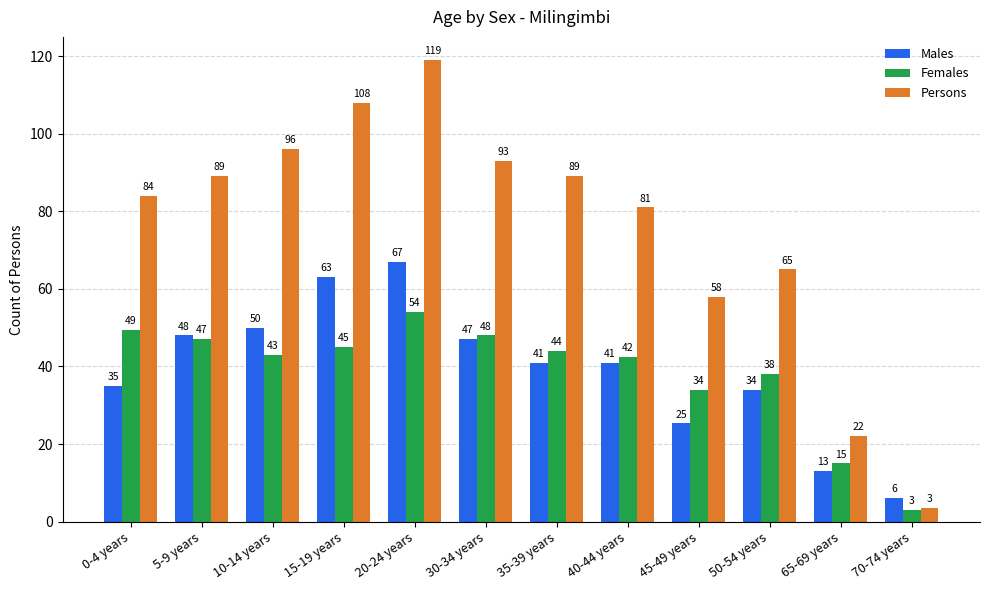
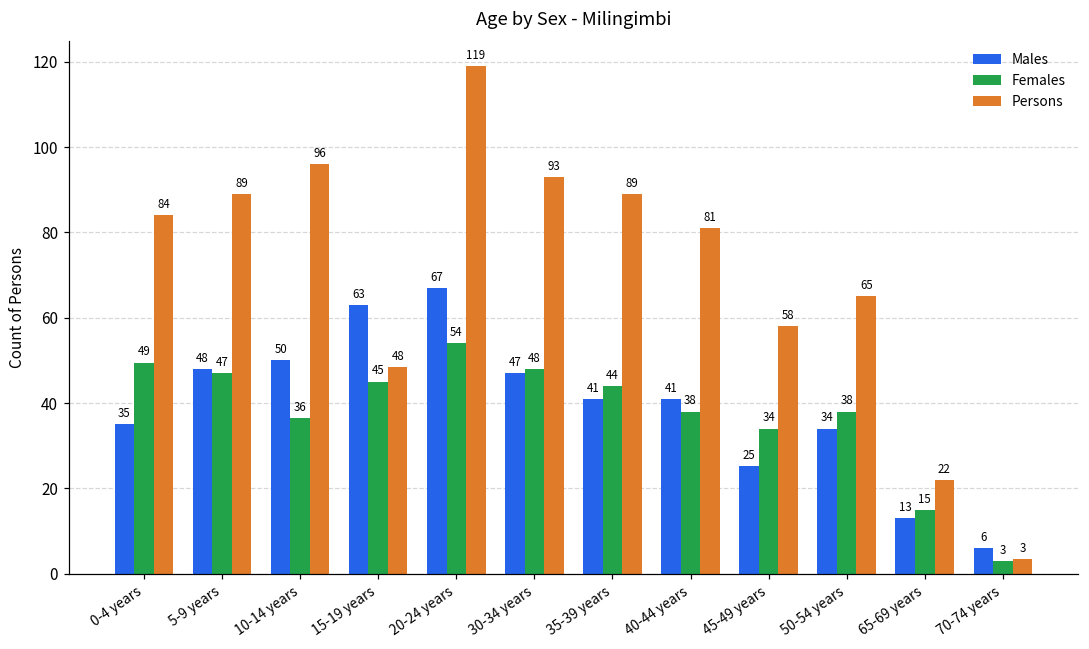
  {
    "Males": {
      "0-4 years": 35,
      "5-9 years": 48,
      "10-14 years": 50,
      "15-19 years": 63,
      "20-24 years": 67,
      "30-34 years": 47,
      "35-39 years": 41,
      "40-44 years": 41,
      "45-49 years": 25,
      "50-54 years": 34,
      "65-69 years": 13,
      "70-74 years": 6
    },
    "Females": {
      "0-4 years": 49,
      "5-9 years": 47,
-     "10-14 years": 43,
+     "10-14 years": 36,
      "15-19 years": 45,
      "20-24 years": 54,
      "30-34 years": 48,
      "35-39 years": 44,
-     "40-44 years": 42,
+     "40-44 years": 38,
      "45-49 years": 34,
      "50-54 years": 38,
      "65-69 years": 15,
      "70-74 years": 3
    },
    "Persons": {
      "0-4 years": 84,
      "5-9 years": 89,
      "10-14 years": 96,
-     "15-19 years": 108,
+     "15-19 years": 48,
      "20-24 years": 119,
      "30-34 years": 93,
      "35-39 years": 89,
      "40-44 years": 81,
      "45-49 years": 58,
      "50-54 years": 65,
      "65-69 years": 22,
      "70-74 years": 3
    }
  }
